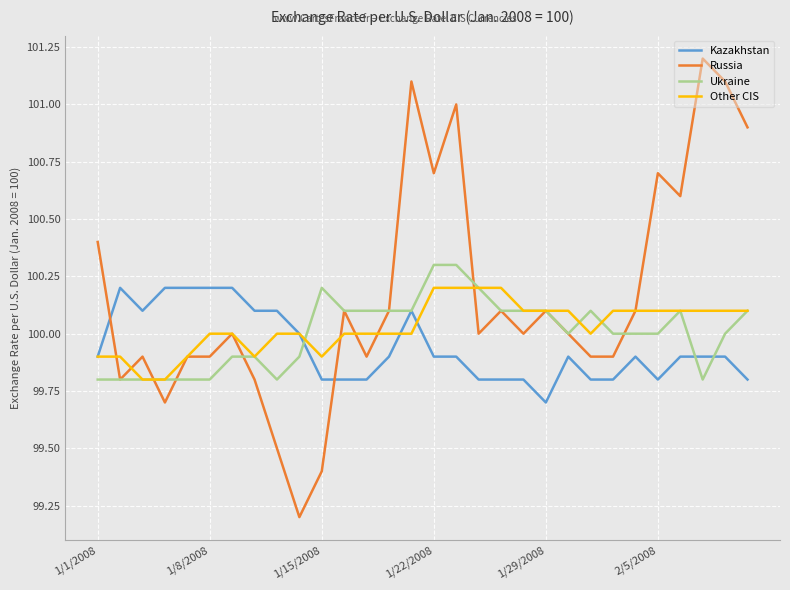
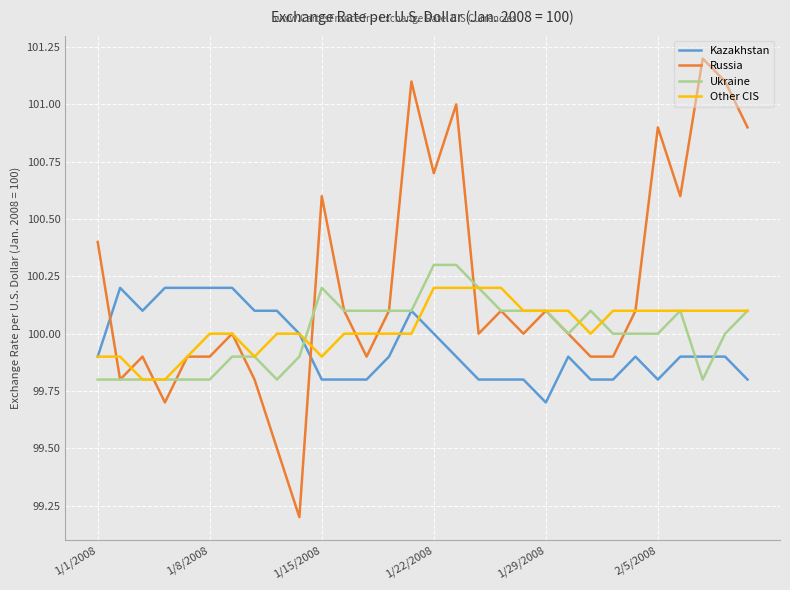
  {
    "Kazakhstan": {
      "1/8/2008": 100.2,
      "1/15/2008": 99.8,
-     "1/22/2008": 99.9,
+     "1/22/2008": 100.0,
      "1/29/2008": 99.7,
      "2/5/2008": 99.8
    },
    "Russia": {
      "1/1/2008": 100.4,
      "1/8/2008": 99.9,
-     "1/15/2008": 99.4,
+     "1/15/2008": 100.6,
      "1/22/2008": 100.7,
-     "2/5/2008": 100.7
+     "2/5/2008": 100.9
    },
    "Ukraine": {
      "1/1/2008": 99.8,
      "1/8/2008": 99.8,
      "1/15/2008": 100.2,
      "1/22/2008": 100.3,
      "2/5/2008": 100.0
    },
    "Other CIS": {
      "1/8/2008": 100.0,
      "1/15/2008": 99.9,
      "1/22/2008": 100.2,
      "2/5/2008": 100.1
    }
  }
